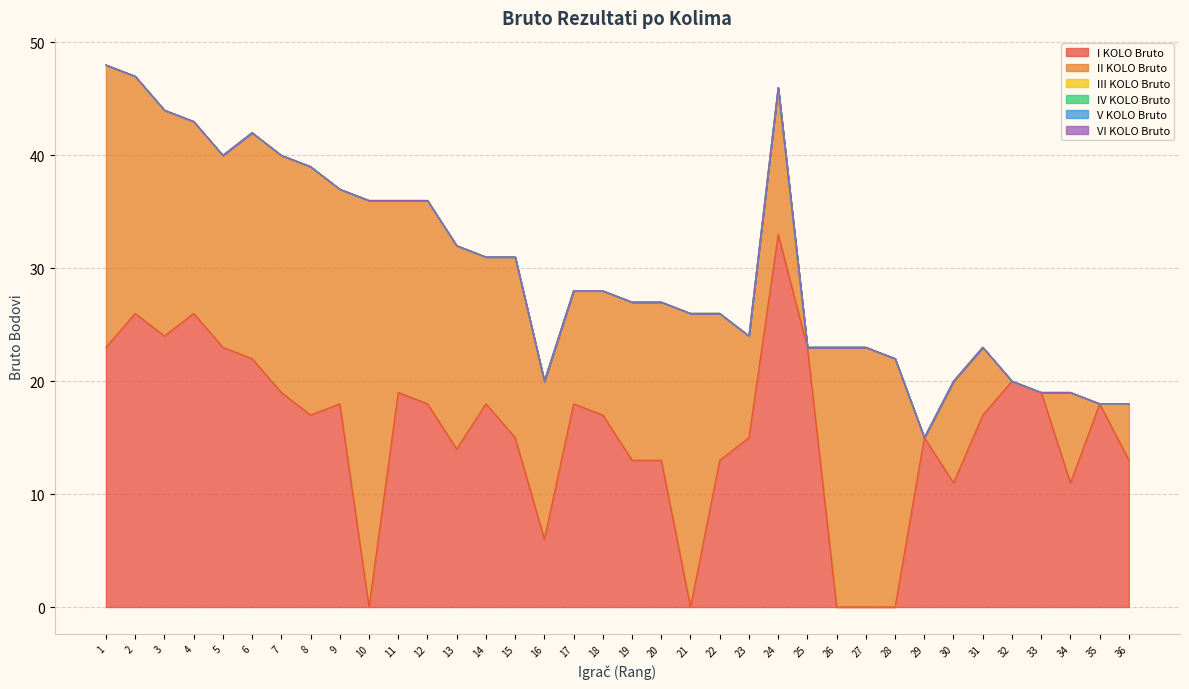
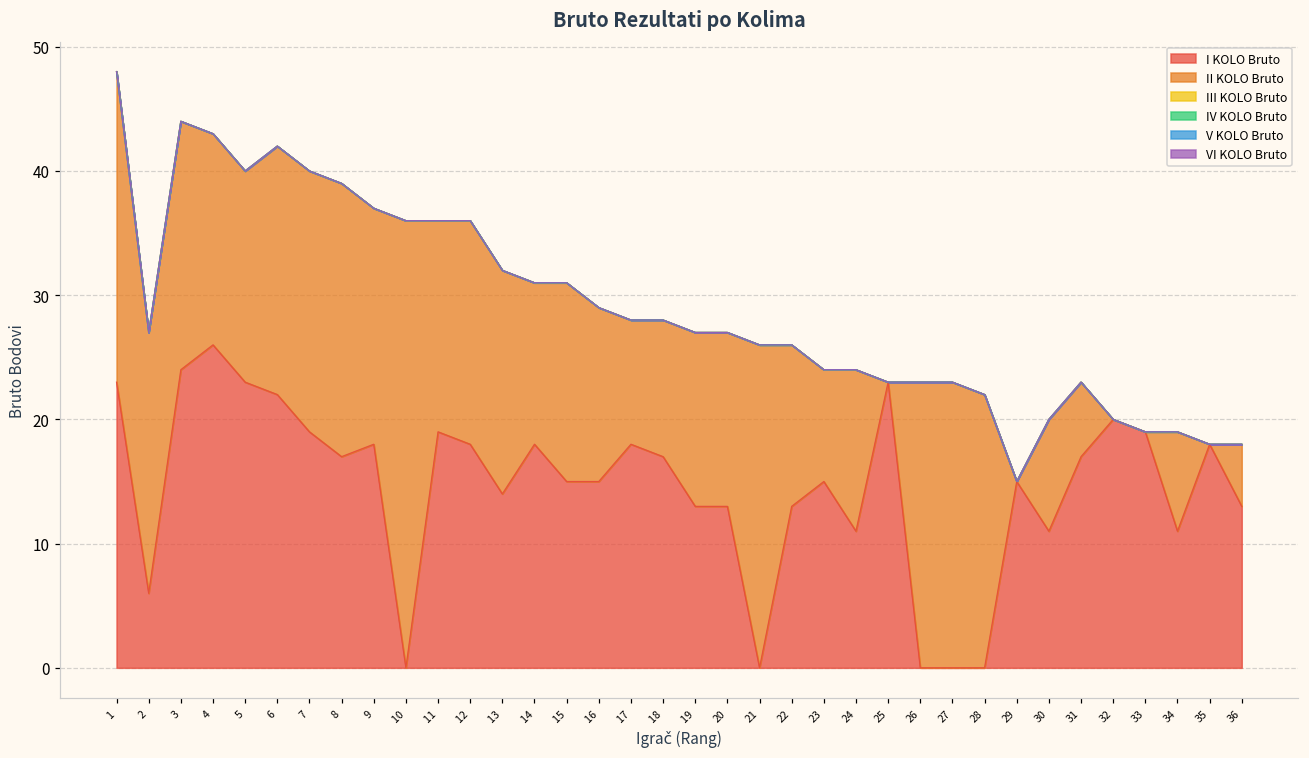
  {
    "I KOLO Bruto": {
      "1": 23,
-     "2": 26,
+     "2": 6,
      "3": 24,
      "4": 26,
      "5": 23,
      "6": 22,
      "7": 19,
      "8": 17,
      "9": 18,
      "10": 0,
      "11": 19,
      "12": 18,
      "13": 14,
      "14": 18,
      "15": 15,
-     "16": 6,
+     "16": 15,
      "17": 18,
      "18": 17,
      "19": 13,
      "20": 13,
      "21": 0,
      "22": 13,
      "23": 15,
-     "24": 33,
+     "24": 11,
      "26": 0,
      "27": 0,
      "28": 0,
      "30": 11,
      "31": 17,
      "34": 11,
      "36": 13
    }
  }
